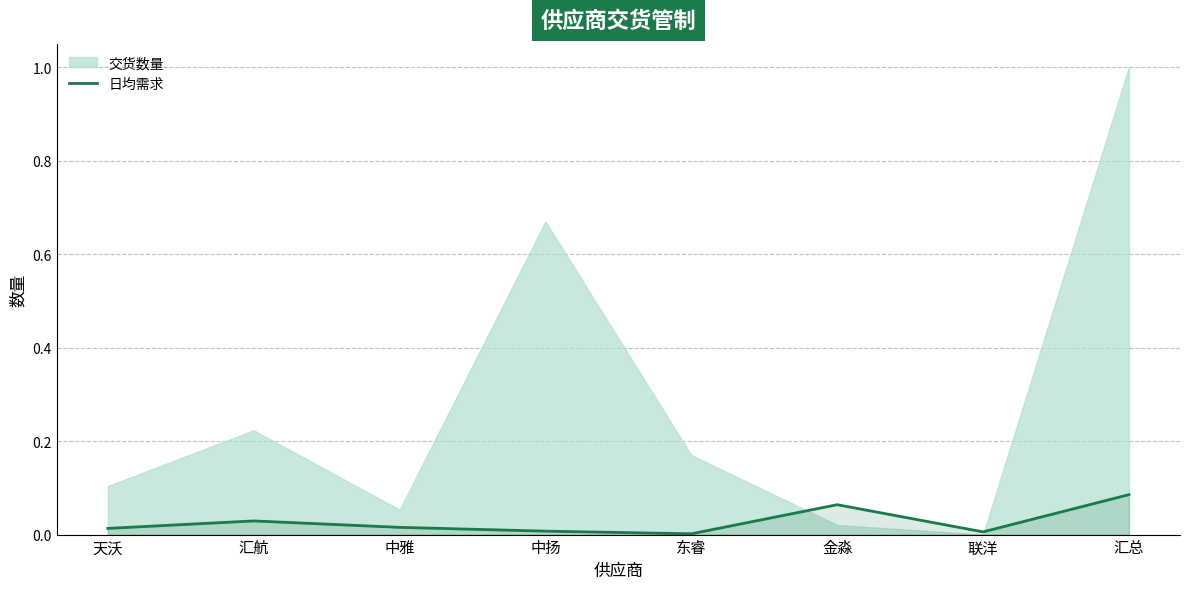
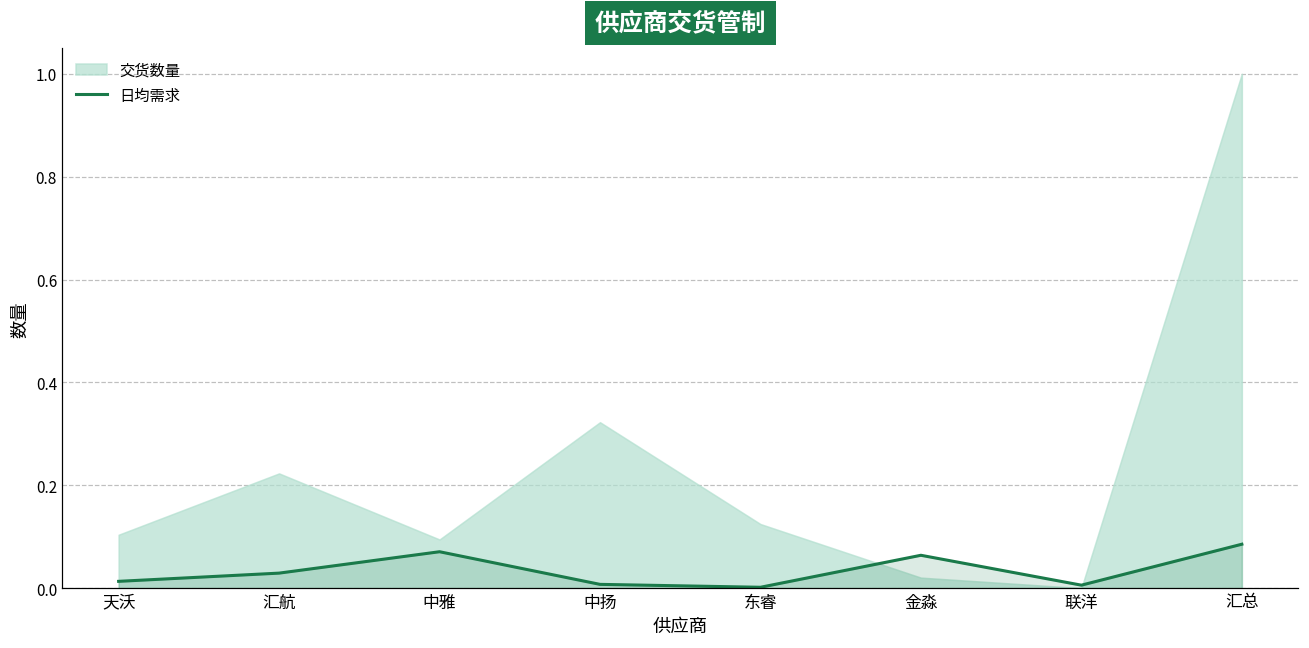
  {
    "日均需求": {
      "天沃": 0.01,
      "汇航": 0.03,
-     "中雅": 0.02,
+     "中雅": 0.07,
      "中扬": 0.01,
      "东睿": 0.00,
      "金淼": 0.06,
      "联洋": 0.01,
      "汇总": 0.09
    },
    "交货数量": {
      "天沃": 0.10,
      "汇航": 0.22,
-     "中雅": 0.05,
-     "中扬": 0.67,
-     "东睿": 0.17,
+     "中雅": 0.09,
+     "中扬": 0.32,
+     "东睿": 0.12,
      "金淼": 0.02,
      "联洋": 0.00,
      "汇总": 1.00
    }
  }
